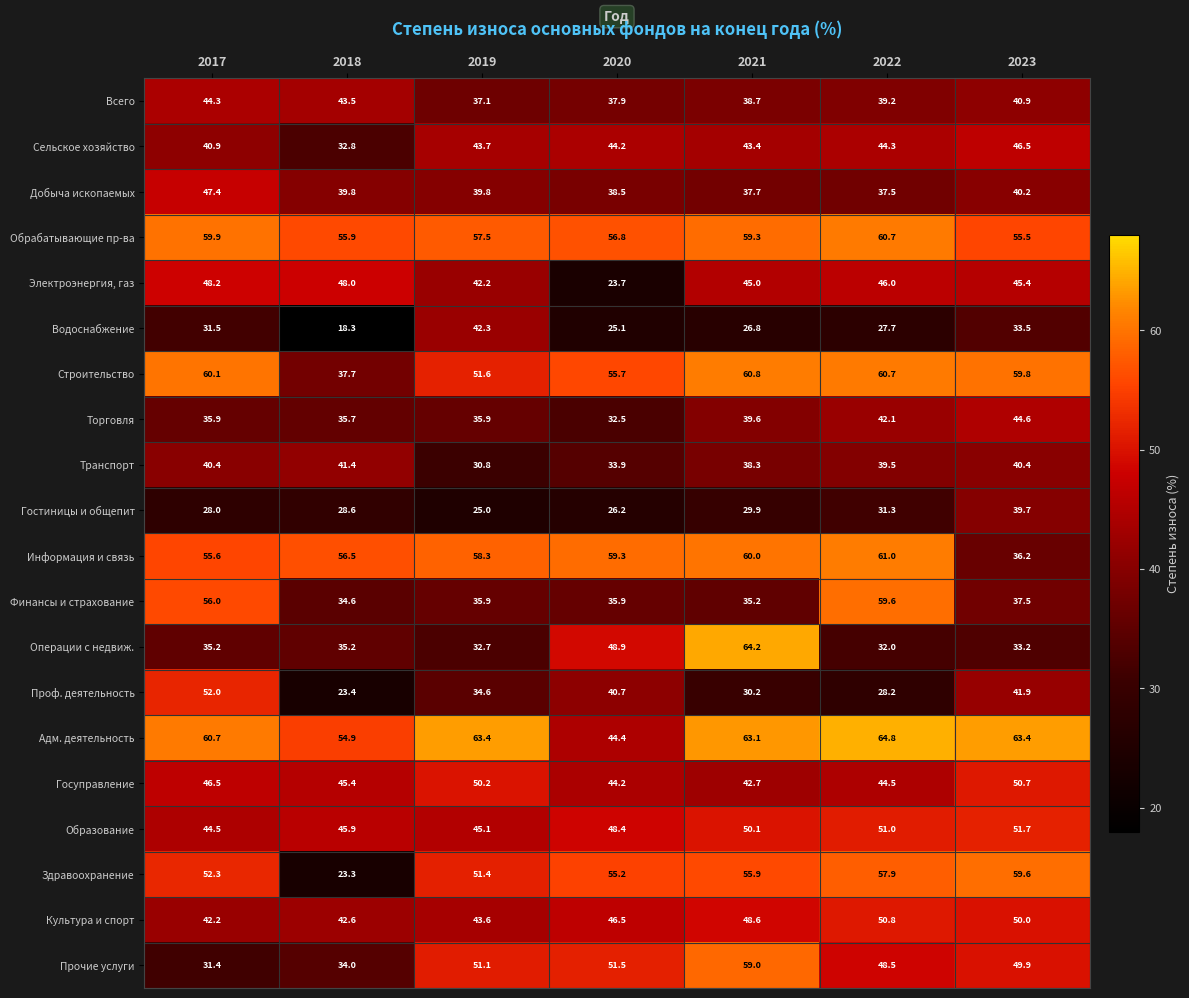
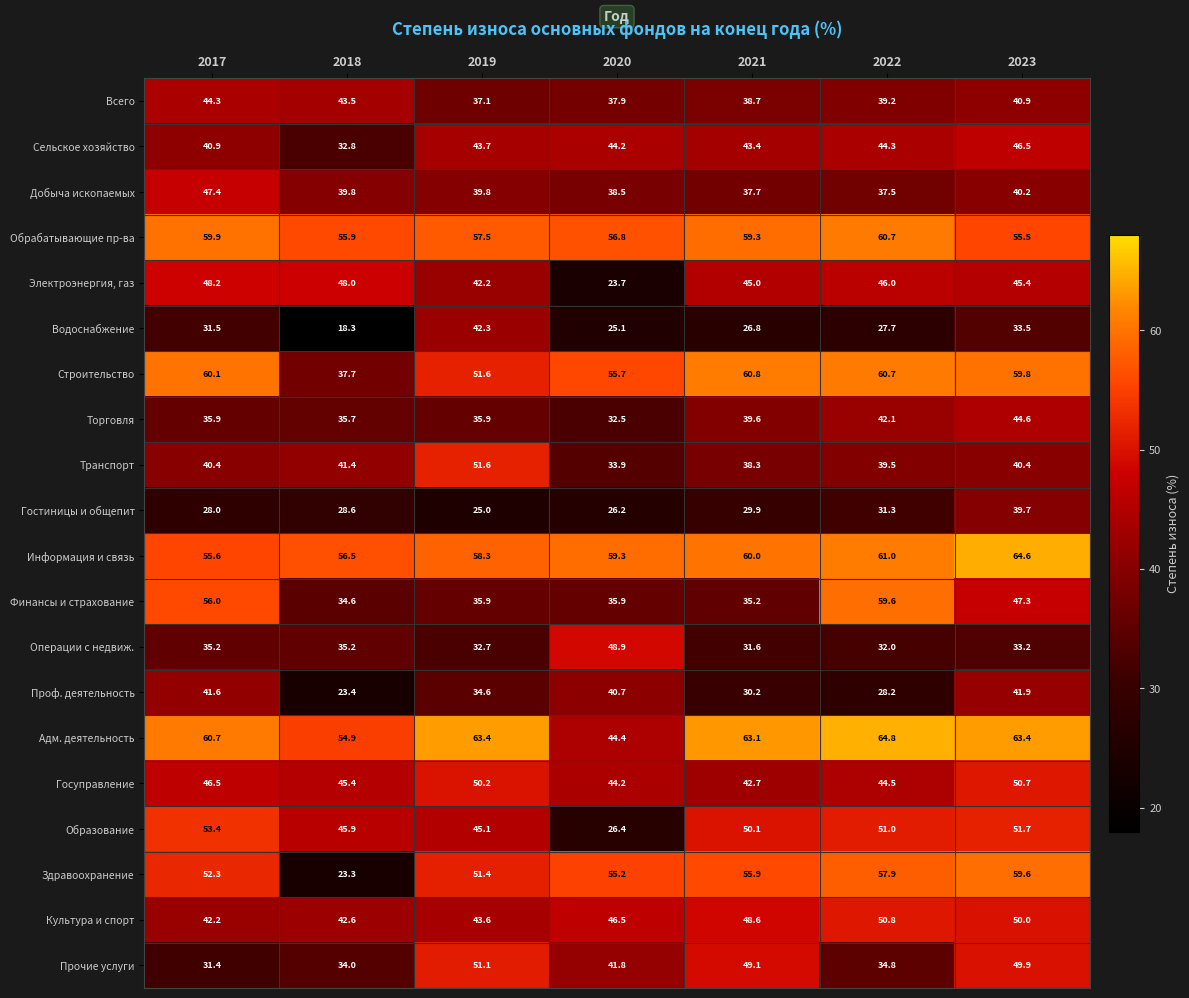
  {
    "Всего": {
      "2017": 44.3,
      "2018": 43.5,
      "2019": 37.1,
      "2020": 37.9,
      "2021": 38.7,
      "2022": 39.2,
      "2023": 40.9
    },
    "Сельское хозяйство": {
      "2017": 40.9,
      "2018": 32.8,
      "2019": 43.7,
      "2020": 44.2,
      "2021": 43.4,
      "2022": 44.3,
      "2023": 46.5
    },
    "Добыча ископаемых": {
      "2017": 47.4,
      "2018": 39.8,
      "2019": 39.8,
      "2020": 38.5,
      "2021": 37.7,
      "2022": 37.5,
      "2023": 40.2
    },
    "Обрабатывающие пр-ва": {
      "2017": 59.9,
      "2018": 55.9,
      "2019": 57.5,
      "2020": 56.8,
      "2021": 59.3,
      "2022": 60.7,
      "2023": 55.5
    },
    "Электроэнергия, газ": {
      "2017": 48.2,
      "2018": 48.0,
      "2019": 42.2,
      "2020": 23.7,
      "2021": 45.0,
      "2022": 46.0,
      "2023": 45.4
    },
    "Водоснабжение": {
      "2017": 31.5,
      "2018": 18.3,
      "2019": 42.3,
      "2020": 25.1,
      "2021": 26.8,
      "2022": 27.7,
      "2023": 33.5
    },
    "Строительство": {
      "2017": 60.1,
      "2018": 37.7,
      "2019": 51.6,
      "2020": 55.7,
      "2021": 60.8,
      "2022": 60.7,
      "2023": 59.8
    },
    "Торговля": {
      "2017": 35.9,
      "2018": 35.7,
      "2019": 35.9,
      "2020": 32.5,
      "2021": 39.6,
      "2022": 42.1,
      "2023": 44.6
    },
    "Транспорт": {
      "2017": 40.4,
      "2018": 41.4,
-     "2019": 30.8,
+     "2019": 51.6,
      "2020": 33.9,
      "2021": 38.3,
      "2022": 39.5,
      "2023": 40.4
    },
    "Гостиницы и общепит": {
      "2017": 28.0,
      "2018": 28.6,
      "2019": 25.0,
      "2020": 26.2,
      "2021": 29.9,
      "2022": 31.3,
      "2023": 39.7
    },
    "Информация и связь": {
      "2017": 55.6,
      "2018": 56.5,
      "2019": 58.3,
      "2020": 59.3,
      "2021": 60.0,
      "2022": 61.0,
-     "2023": 36.2
+     "2023": 64.6
    },
    "Финансы и страхование": {
      "2017": 56.0,
      "2018": 34.6,
      "2019": 35.9,
      "2020": 35.9,
      "2021": 35.2,
      "2022": 59.6,
-     "2023": 37.5
+     "2023": 47.3
    },
    "Операции с недвиж.": {
      "2017": 35.2,
      "2018": 35.2,
      "2019": 32.7,
      "2020": 48.9,
-     "2021": 64.2,
+     "2021": 31.6,
      "2022": 32.0,
      "2023": 33.2
    },
    "Проф. деятельность": {
-     "2017": 52.0,
+     "2017": 41.6,
      "2018": 23.4,
      "2019": 34.6,
      "2020": 40.7,
      "2021": 30.2,
      "2022": 28.2,
      "2023": 41.9
    },
    "Адм. деятельность": {
      "2017": 60.7,
      "2018": 54.9,
      "2019": 63.4,
      "2020": 44.4,
      "2021": 63.1,
      "2022": 64.8,
      "2023": 63.4
    },
    "Госуправление": {
      "2017": 46.5,
      "2018": 45.4,
      "2019": 50.2,
      "2020": 44.2,
      "2021": 42.7,
      "2022": 44.5,
      "2023": 50.7
    },
    "Образование": {
-     "2017": 44.5,
+     "2017": 53.4,
      "2018": 45.9,
      "2019": 45.1,
-     "2020": 48.4,
+     "2020": 26.4,
      "2021": 50.1,
      "2022": 51.0,
      "2023": 51.7
    },
    "Здравоохранение": {
      "2017": 52.3,
      "2018": 23.3,
      "2019": 51.4,
      "2020": 55.2,
      "2021": 55.9,
      "2022": 57.9,
      "2023": 59.6
    },
    "Культура и спорт": {
      "2017": 42.2,
      "2018": 42.6,
      "2019": 43.6,
      "2020": 46.5,
      "2021": 48.6,
      "2022": 50.8,
      "2023": 50.0
    },
    "Прочие услуги": {
      "2017": 31.4,
      "2018": 34.0,
      "2019": 51.1,
-     "2020": 51.5,
-     "2021": 59.0,
-     "2022": 48.5,
+     "2020": 41.8,
+     "2021": 49.1,
+     "2022": 34.8,
      "2023": 49.9
    }
  }
